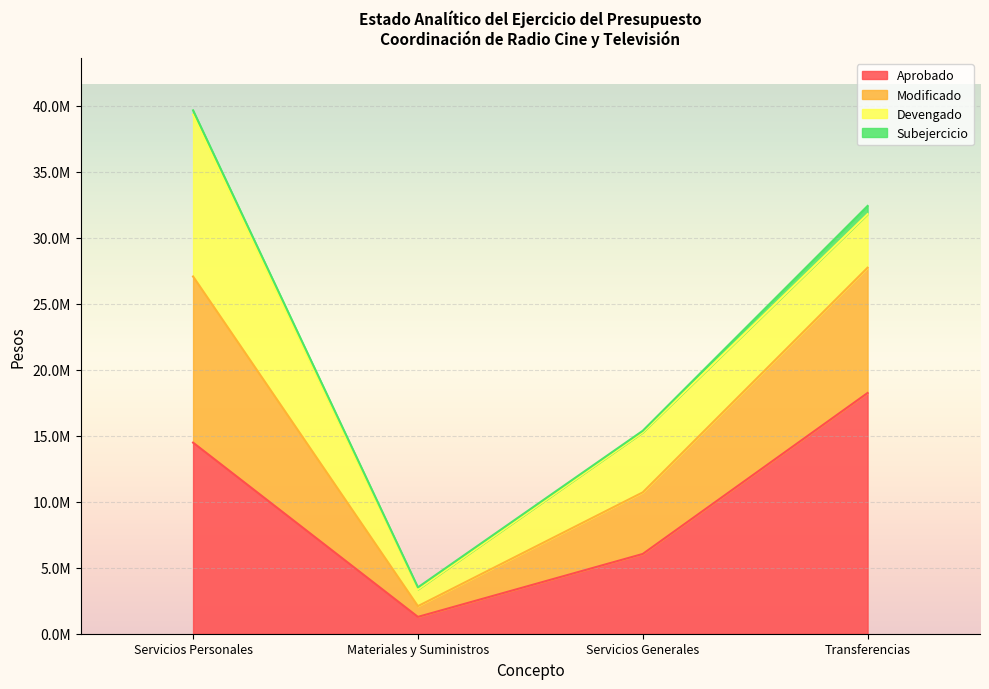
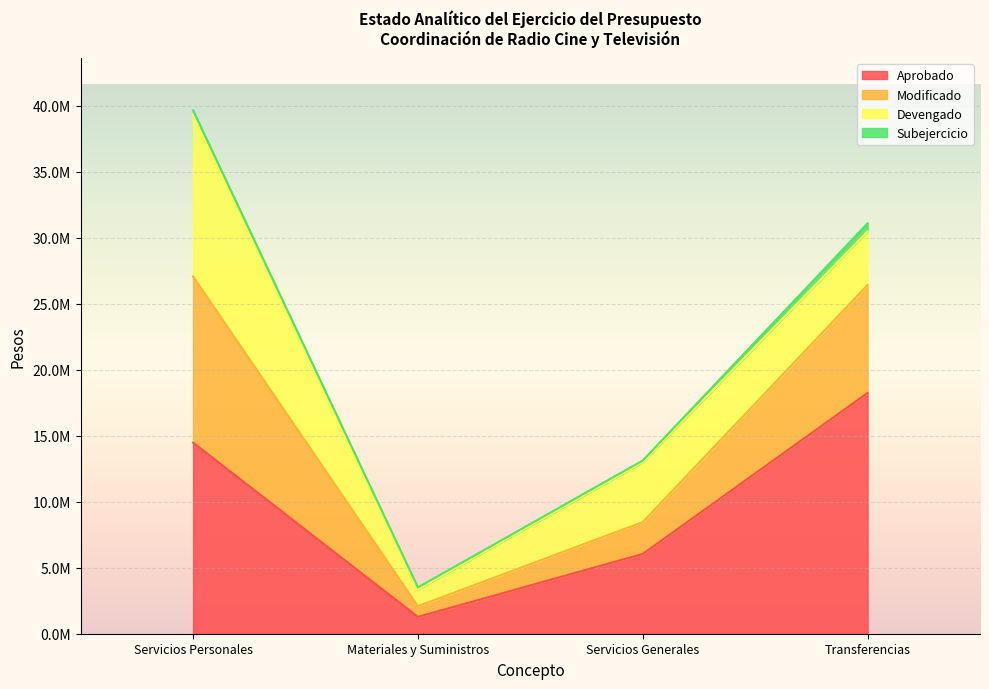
  {
    "Aprobado": {
      "Servicios Personales": 14500000,
      "Materiales y Suministros": 1300000,
      "Servicios Generales": 6000000,
      "Transferencias": 18200000
    },
    "Modificado": {
      "Servicios Personales": 12600000,
      "Materiales y Suministros": 800000,
-     "Servicios Generales": 4700000,
-     "Transferencias": 9500000
+     "Servicios Generales": 2400000,
+     "Transferencias": 8200000
    },
    "Devengado": {
      "Servicios Personales": 12300000,
      "Transferencias": 4100000
    },
    "Subejercicio": {
      "Servicios Personales": 300000,
      "Transferencias": 600000
    }
  }
